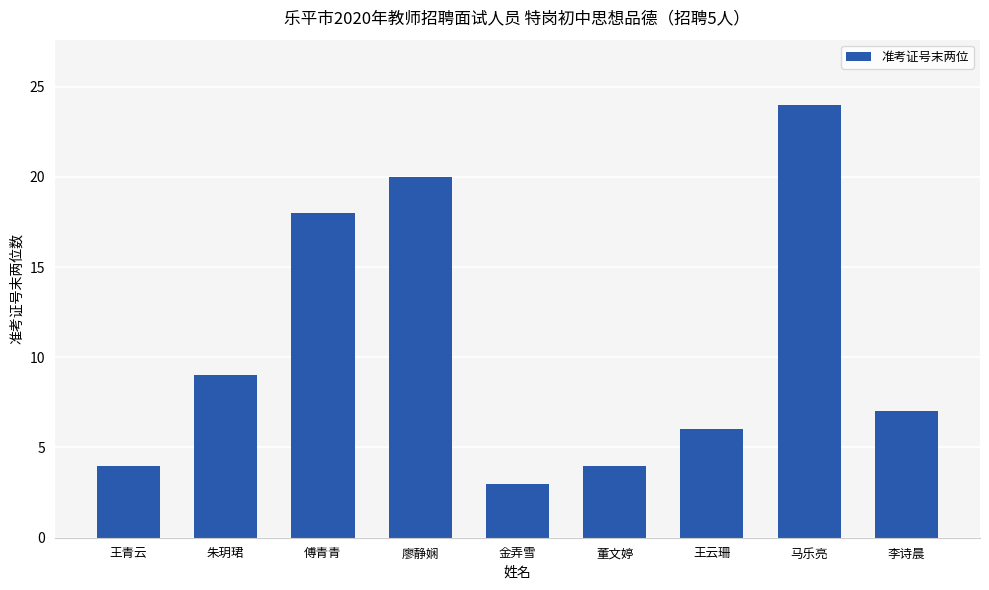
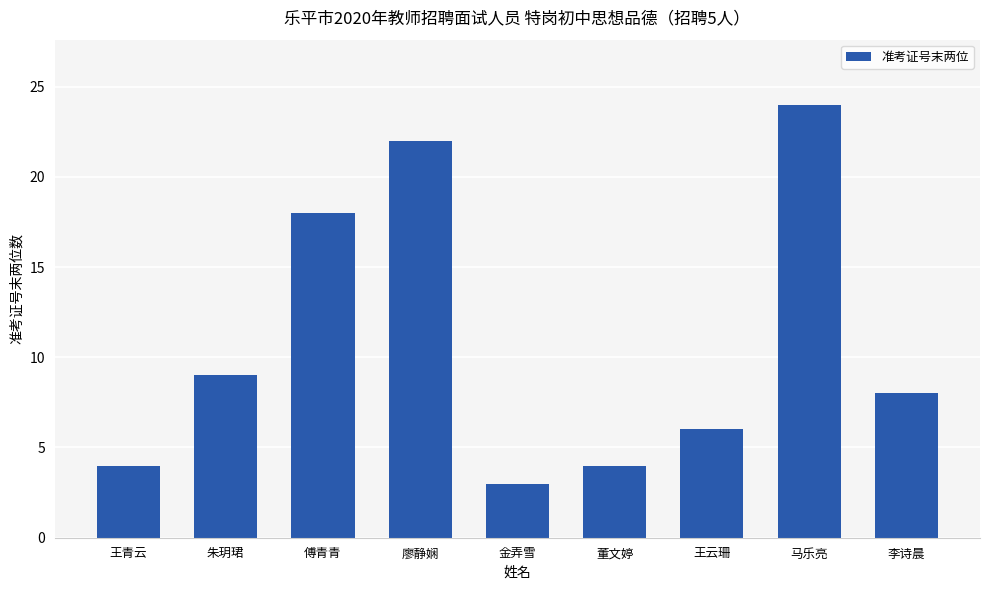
  {
    "王青云": 4,
    "朱玥珺": 9,
    "傅青青": 18,
-   "廖静娴": 20,
+   "廖静娴": 22,
    "金弄雪": 3,
    "董文婷": 4,
    "王云珊": 6,
    "马乐亮": 24,
-   "李诗晨": 7
+   "李诗晨": 8
  }
